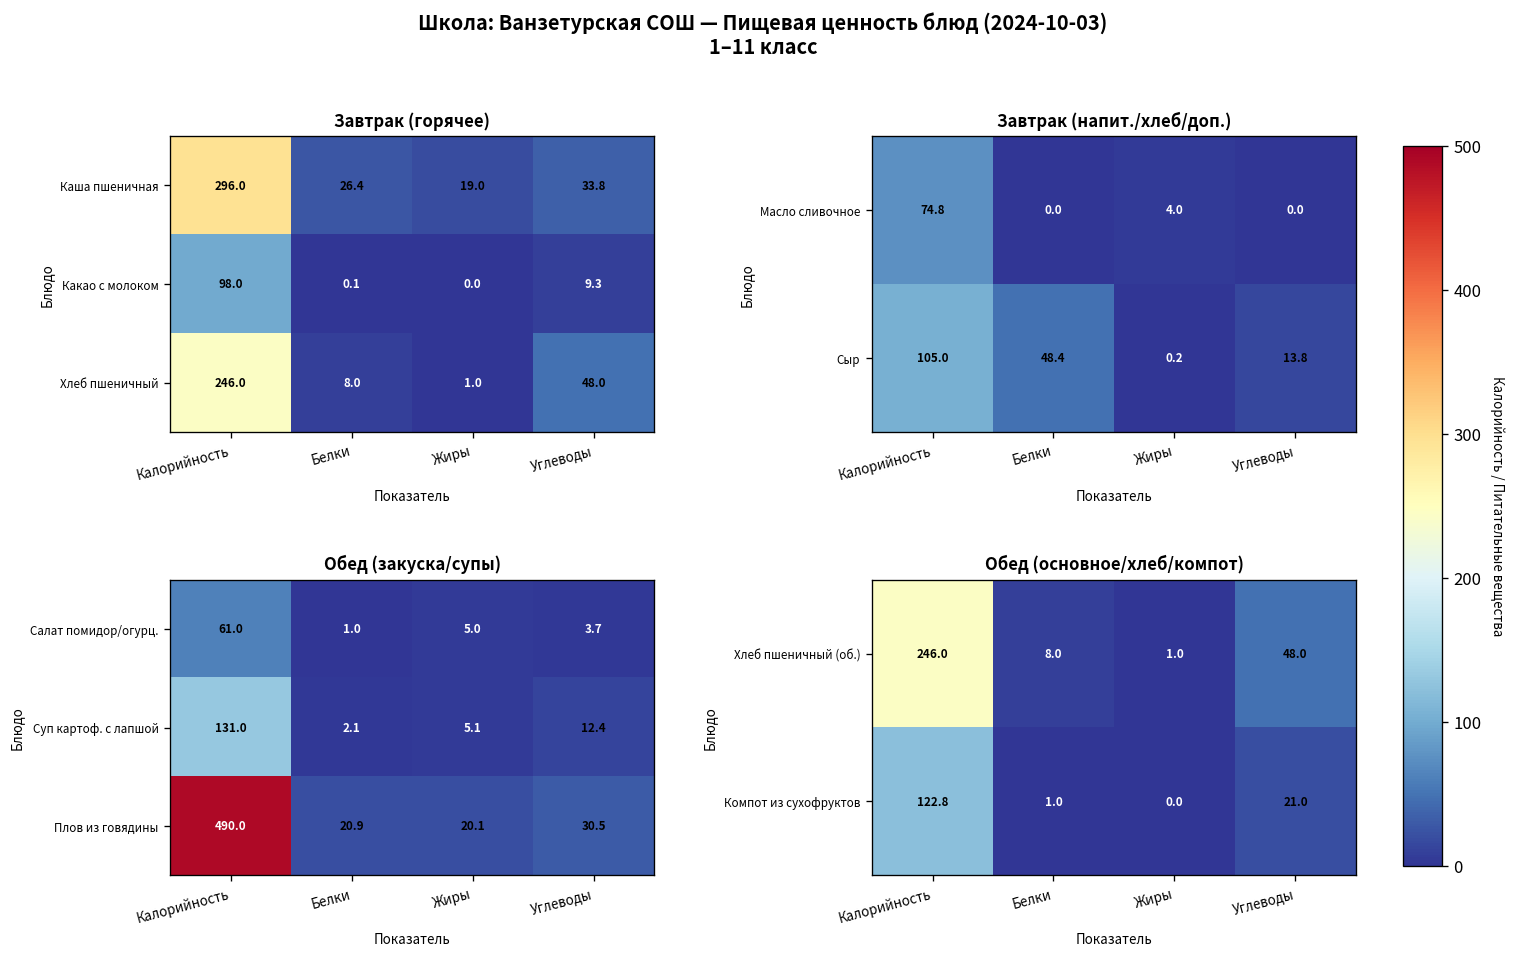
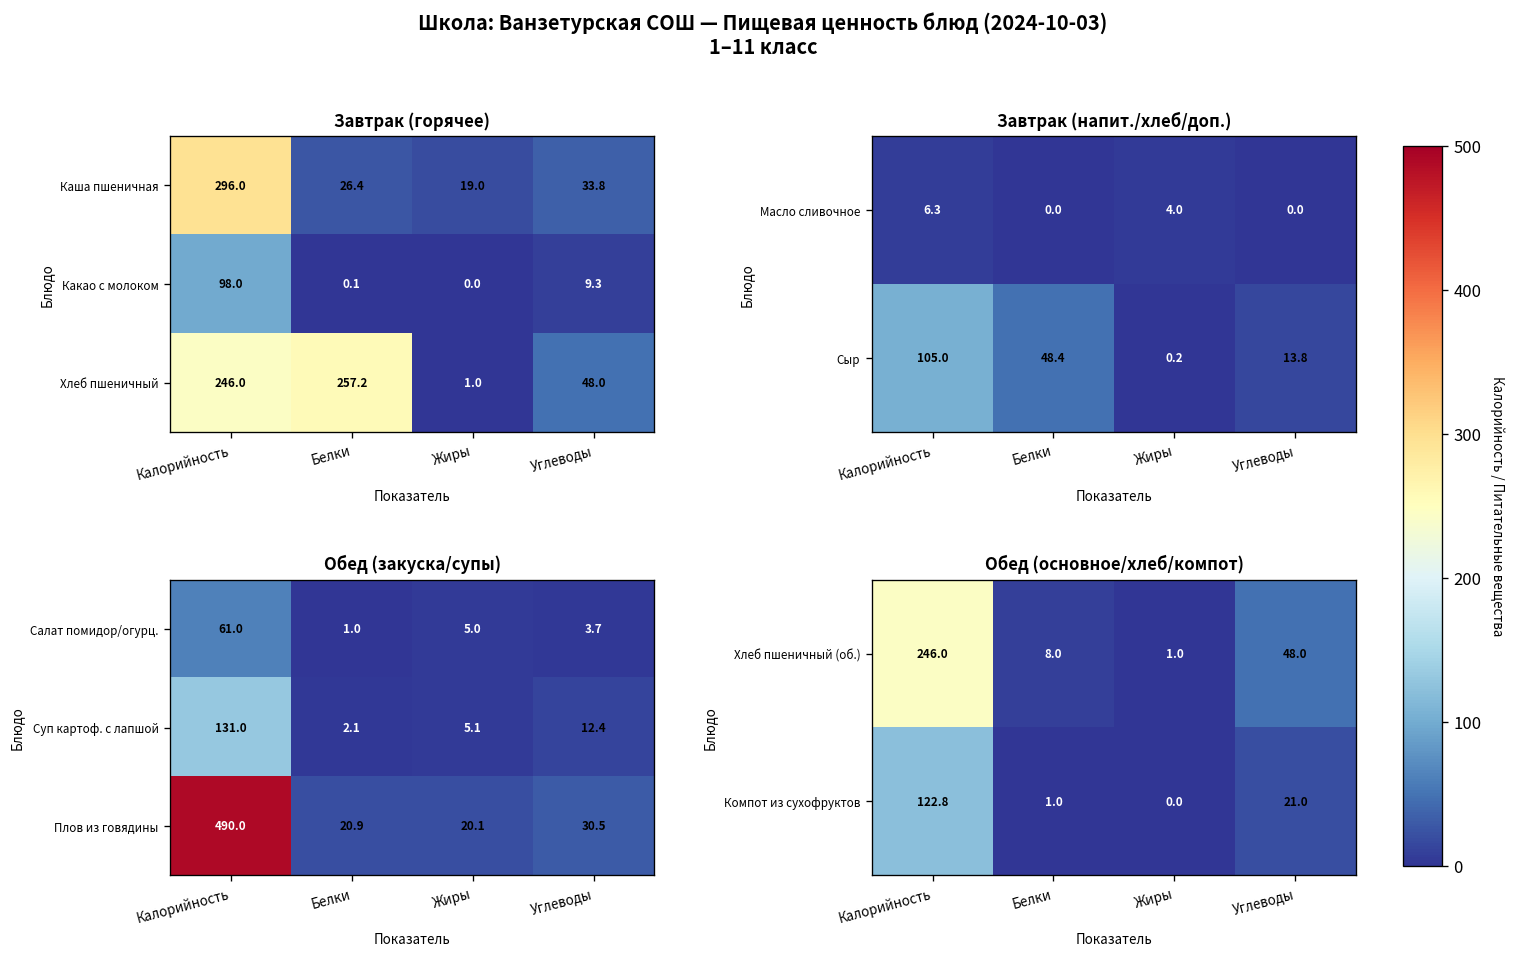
  {
    "Завтрак (горячее)": {
      "Каша пшеничная": {
        "Калорийность": 296.0,
        "Белки": 26.4,
        "Жиры": 19.0,
        "Углеводы": 33.8
      },
      "Какао с молоком": {
        "Калорийность": 98.0,
        "Белки": 0.1,
        "Жиры": 0.0,
        "Углеводы": 9.3
      },
      "Хлеб пшеничный": {
        "Калорийность": 246.0,
-       "Белки": 8.0,
+       "Белки": 257.2,
        "Жиры": 1.0,
        "Углеводы": 48.0
      }
    },
    "Завтрак (напит./хлеб/доп.)": {
      "Масло сливочное": {
-       "Калорийность": 74.8,
+       "Калорийность": 6.3,
        "Белки": 0.0,
        "Жиры": 4.0,
        "Углеводы": 0.0
      },
      "Сыр": {
        "Калорийность": 105.0,
        "Белки": 48.4,
        "Жиры": 0.2,
        "Углеводы": 13.8
      }
    },
    "Обед (закуска/супы)": {
      "Салат помидор/огурц.": {
        "Калорийность": 61.0,
        "Белки": 1.0,
        "Жиры": 5.0,
        "Углеводы": 3.7
      },
      "Суп картоф. с лапшой": {
        "Калорийность": 131.0,
        "Белки": 2.1,
        "Жиры": 5.1,
        "Углеводы": 12.4
      },
      "Плов из говядины": {
        "Калорийность": 490.0,
        "Белки": 20.9,
        "Жиры": 20.1,
        "Углеводы": 30.5
      }
    },
    "Обед (основное/хлеб/компот)": {
      "Хлеб пшеничный (об.)": {
        "Калорийность": 246.0,
        "Белки": 8.0,
        "Жиры": 1.0,
        "Углеводы": 48.0
      },
      "Компот из сухофруктов": {
        "Калорийность": 122.8,
        "Белки": 1.0,
        "Жиры": 0.0,
        "Углеводы": 21.0
      }
    }
  }
